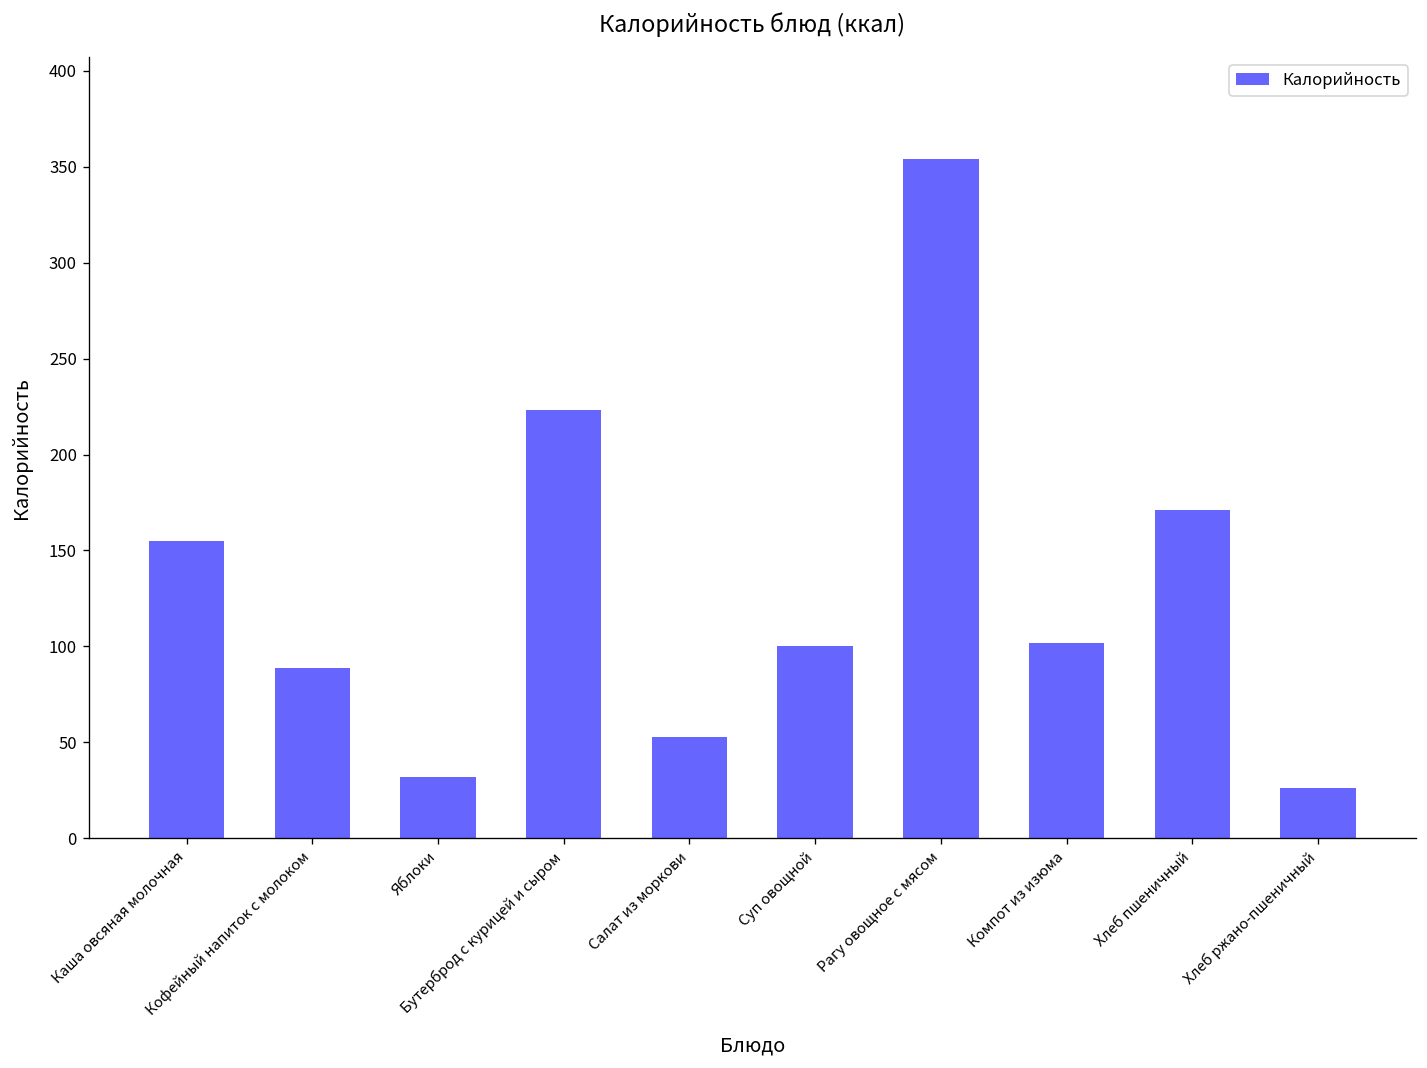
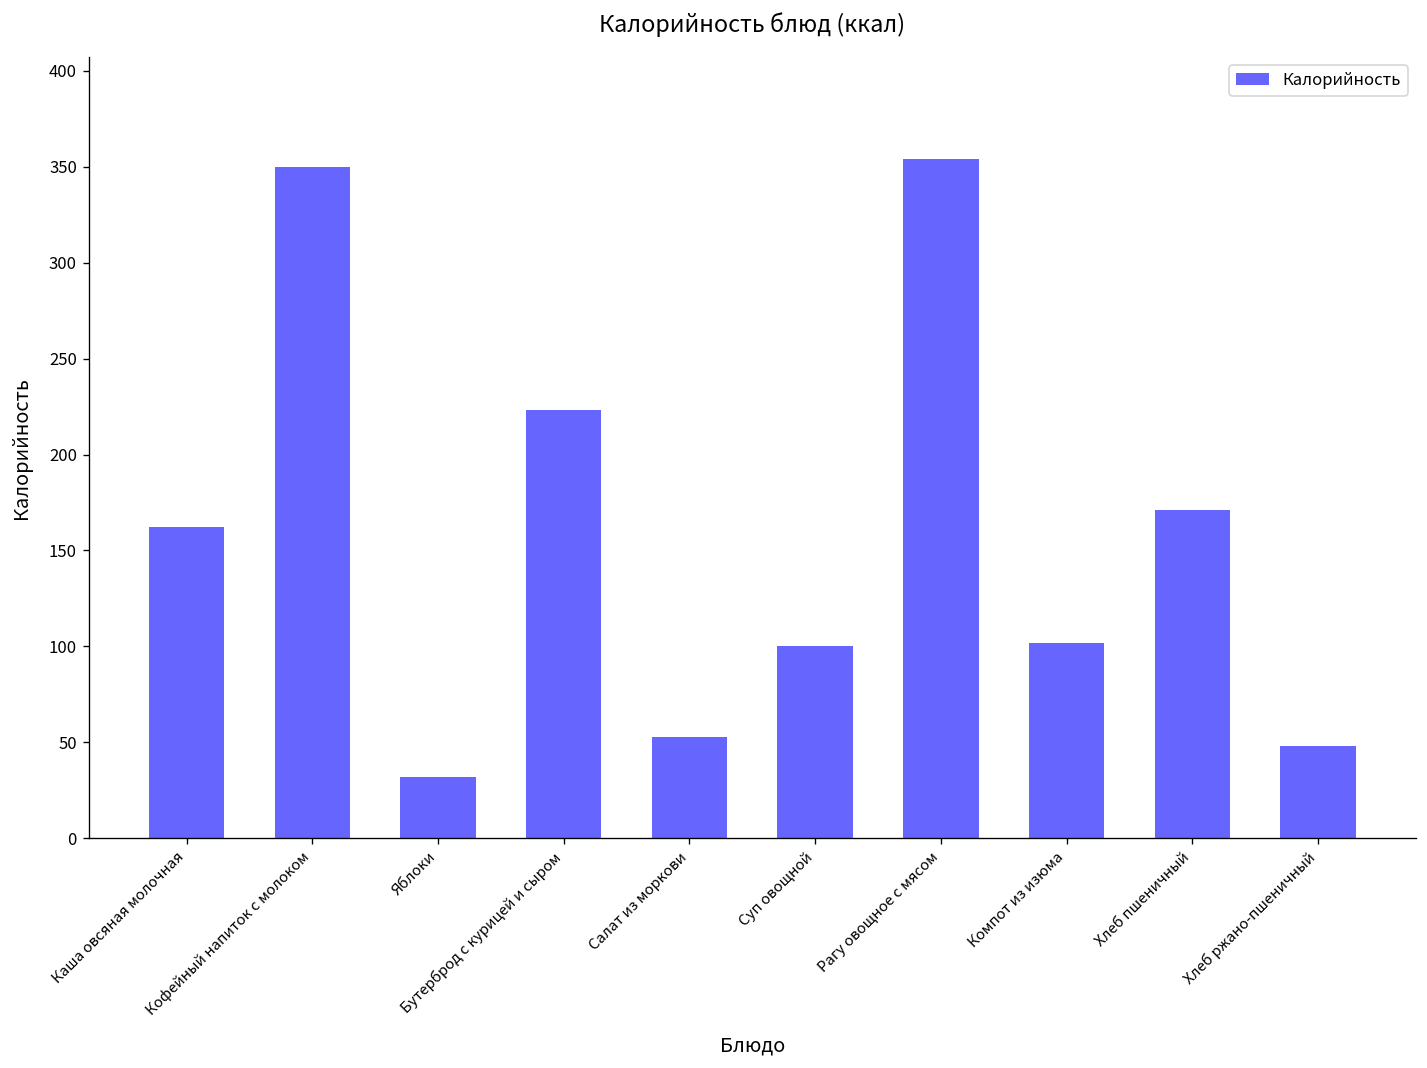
  {
-   "Каша овсяная молочная": 155,
-   "Кофейный напиток с молоком": 89,
+   "Каша овсяная молочная": 162,
+   "Кофейный напиток с молоком": 350,
    "Яблоки": 32,
    "Бутерброд с курицей и сыром": 223,
    "Салат из моркови": 53,
    "Суп овощной": 100,
    "Рагу овощное с мясом": 354,
    "Компот из изюма": 102,
    "Хлеб пшеничный": 171,
-   "Хлеб ржано-пшеничный": 26
+   "Хлеб ржано-пшеничный": 48
  }
